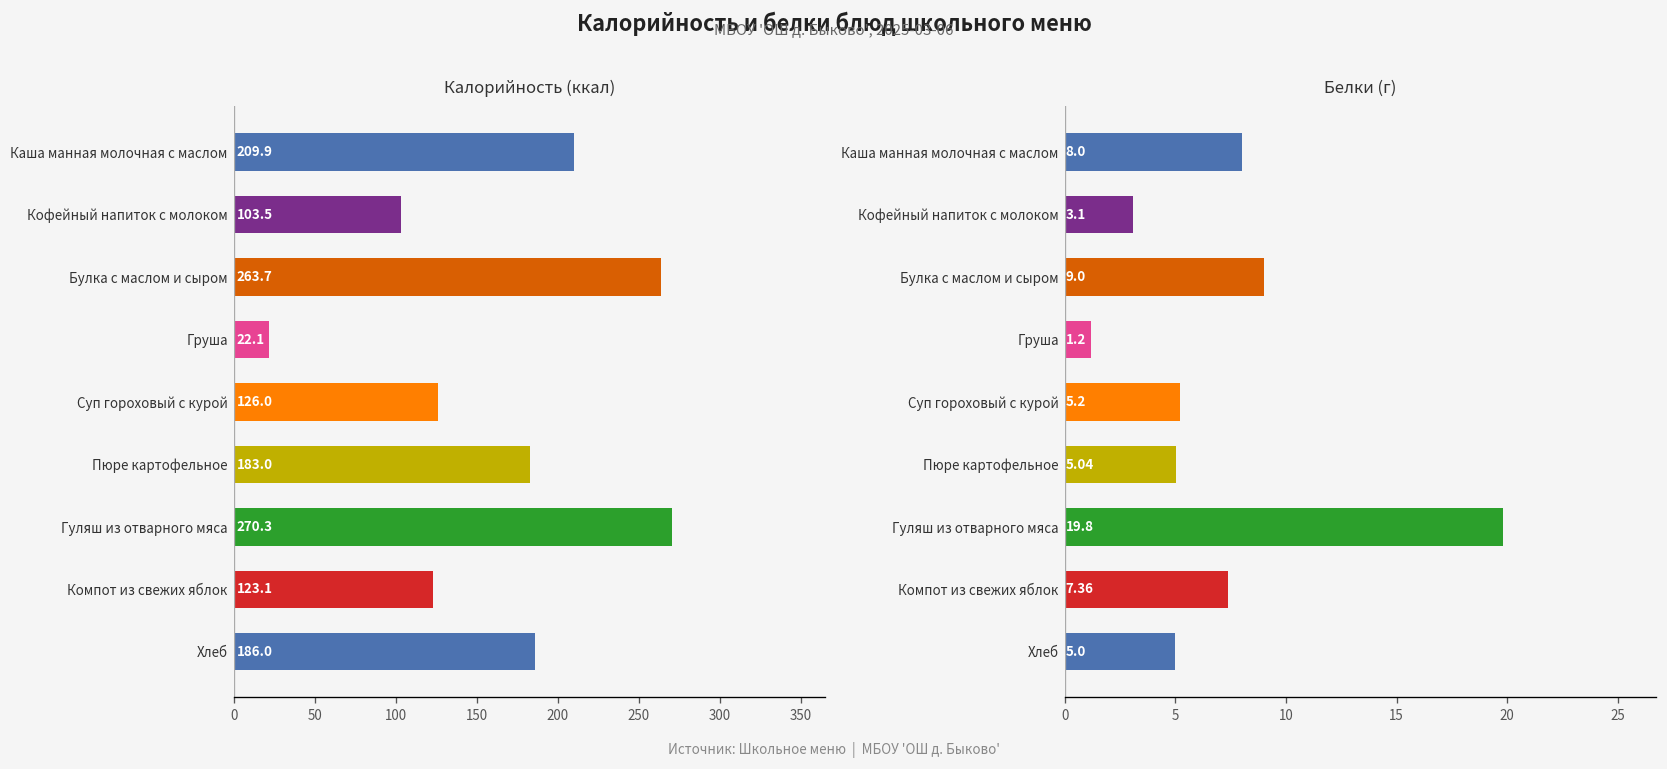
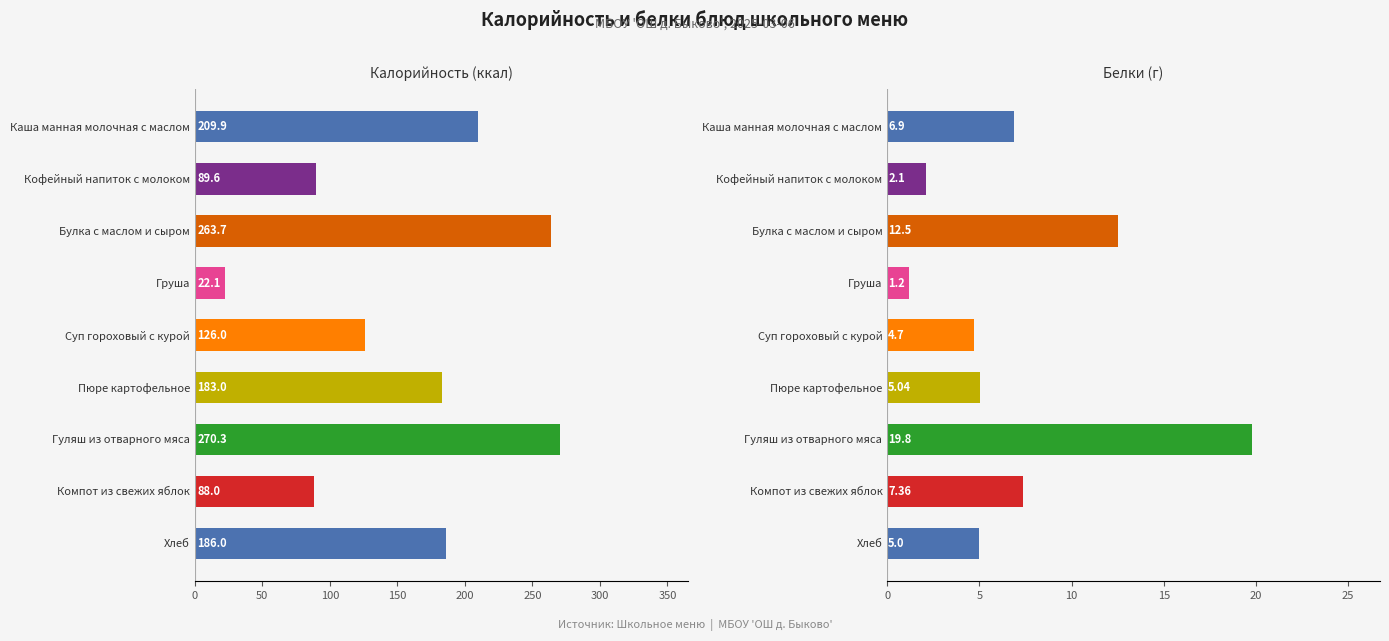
  {
    "Калорийность (ккал)": {
      "Каша манная молочная с маслом": 209.9,
-     "Кофейный напиток с молоком": 103.5,
+     "Кофейный напиток с молоком": 89.6,
      "Булка с маслом и сыром": 263.7,
      "Груша": 22.1,
      "Суп гороховый с курой": 126.0,
      "Пюре картофельное": 183.0,
      "Гуляш из отварного мяса": 270.3,
-     "Компот из свежих яблок": 123.1,
+     "Компот из свежих яблок": 88.0,
      "Хлеб": 186.0
    },
    "Белки (г)": {
-     "Каша манная молочная с маслом": 8.0,
-     "Кофейный напиток с молоком": 3.1,
-     "Булка с маслом и сыром": 9.0,
+     "Каша манная молочная с маслом": 6.9,
+     "Кофейный напиток с молоком": 2.1,
+     "Булка с маслом и сыром": 12.5,
      "Груша": 1.2,
-     "Суп гороховый с курой": 5.2,
+     "Суп гороховый с курой": 4.7,
      "Пюре картофельное": 5.04,
      "Гуляш из отварного мяса": 19.8,
      "Компот из свежих яблок": 7.36,
      "Хлеб": 5.0
    }
  }
